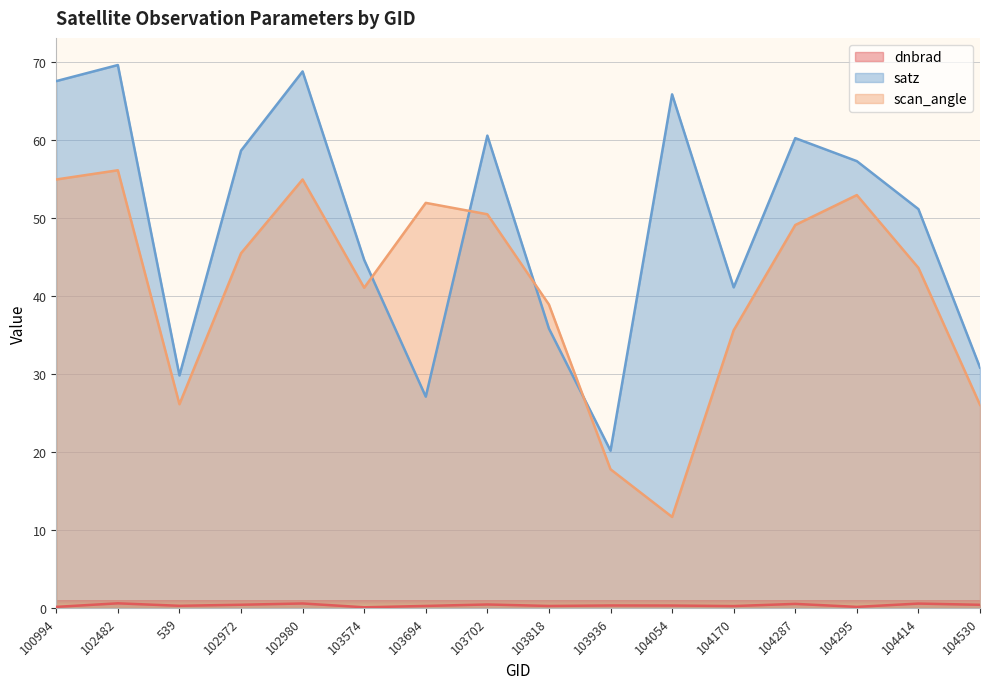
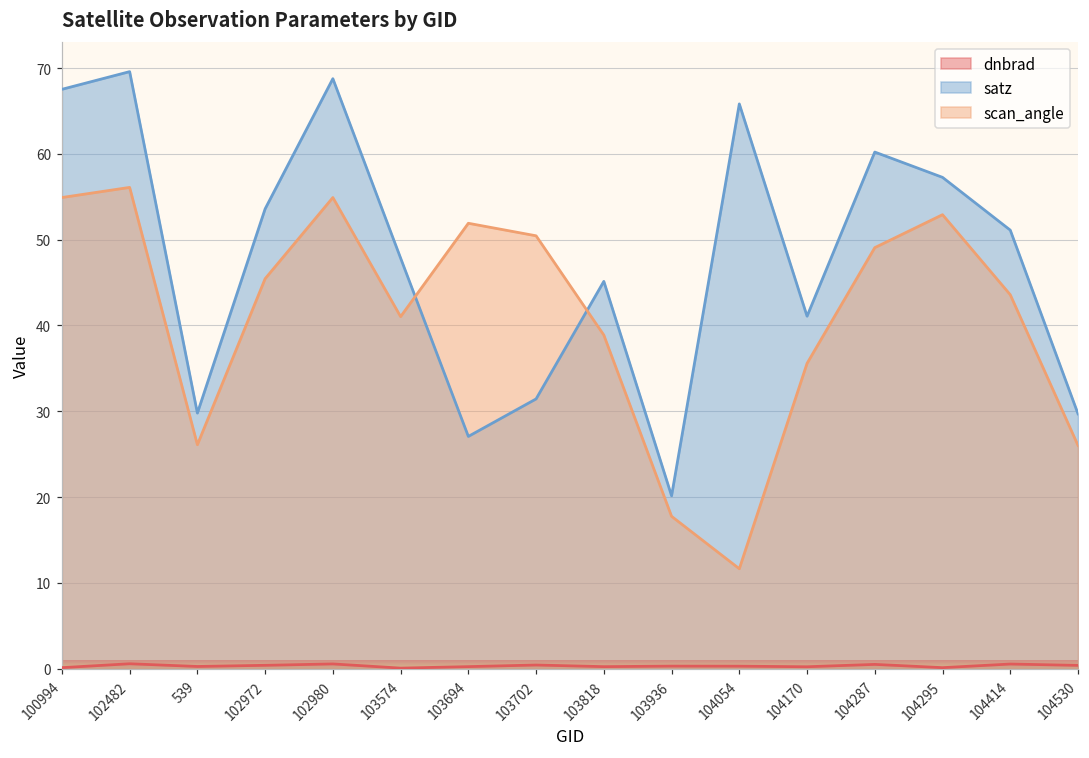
  {
    "satz": {
      "100994": 68,
      "102482": 70,
      "539": 30,
-     "102972": 59,
+     "102972": 54,
      "102980": 69,
-     "103574": 45,
+     "103574": 48,
      "103694": 27,
-     "103702": 61,
-     "103818": 36,
+     "103702": 31,
+     "103818": 45,
      "103936": 20,
      "104054": 66,
      "104170": 41,
      "104287": 60,
      "104295": 57,
      "104414": 51,
-     "104530": 31
+     "104530": 30
    }
  }
